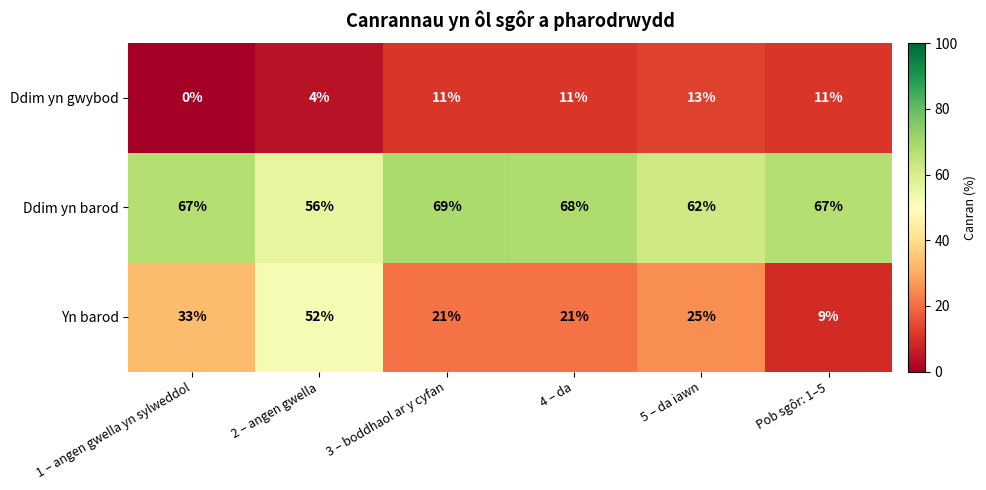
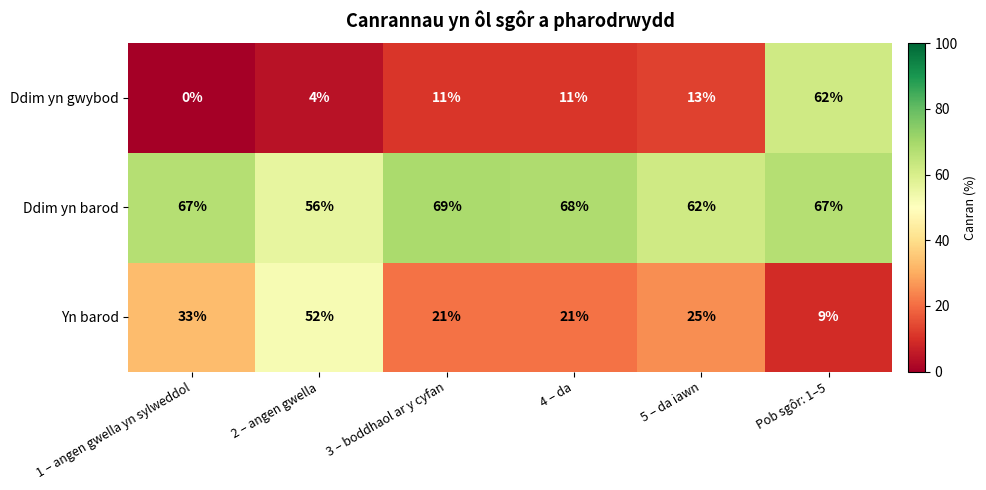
  {
    "Ddim yn gwybod": {
      "1 – angen gwella yn sylweddol": "0%",
      "2 – angen gwella": "4%",
      "3 – boddhaol ar y cyfan": "11%",
      "4 – da": "11%",
      "5 – da iawn": "13%",
-     "Pob sgôr: 1–5": "11%"
+     "Pob sgôr: 1–5": "62%"
    },
    "Ddim yn barod": {
      "1 – angen gwella yn sylweddol": "67%",
      "2 – angen gwella": "56%",
      "3 – boddhaol ar y cyfan": "69%",
      "4 – da": "68%",
      "5 – da iawn": "62%",
      "Pob sgôr: 1–5": "67%"
    },
    "Yn barod": {
      "1 – angen gwella yn sylweddol": "33%",
      "2 – angen gwella": "52%",
      "3 – boddhaol ar y cyfan": "21%",
      "4 – da": "21%",
      "5 – da iawn": "25%",
      "Pob sgôr: 1–5": "9%"
    }
  }
